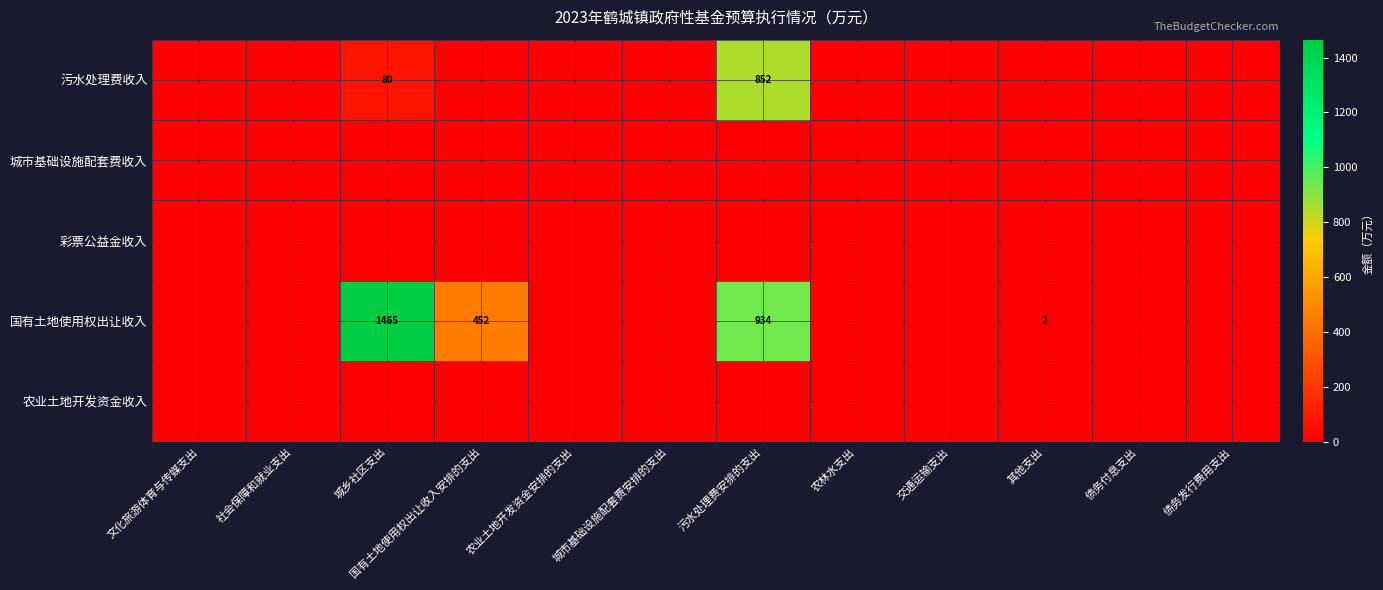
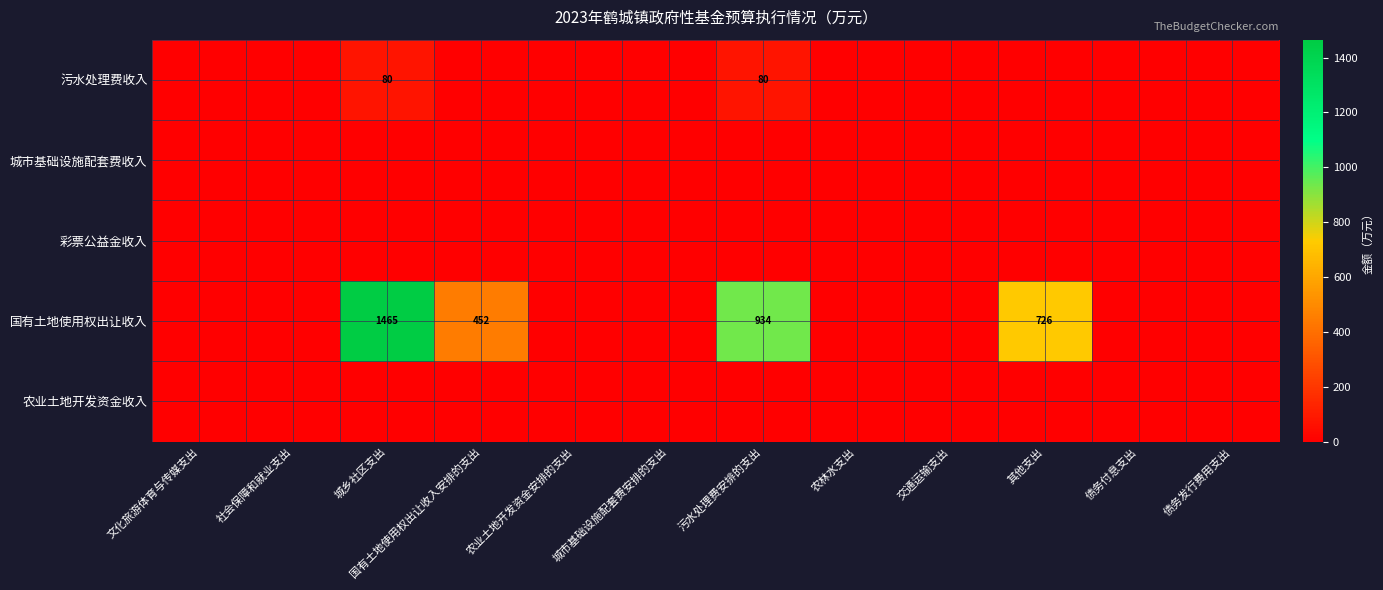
  {
    "污水处理费收入": {
      "城乡社区支出": 80,
-     "污水处理费安排的支出": 852
+     "污水处理费安排的支出": 80
    },
    "国有土地使用权出让收入": {
      "城乡社区支出": 1465,
      "国有土地使用权出让收入安排的支出": 452,
      "污水处理费安排的支出": 934,
-     "其他支出": 2
+     "其他支出": 726
    }
  }
